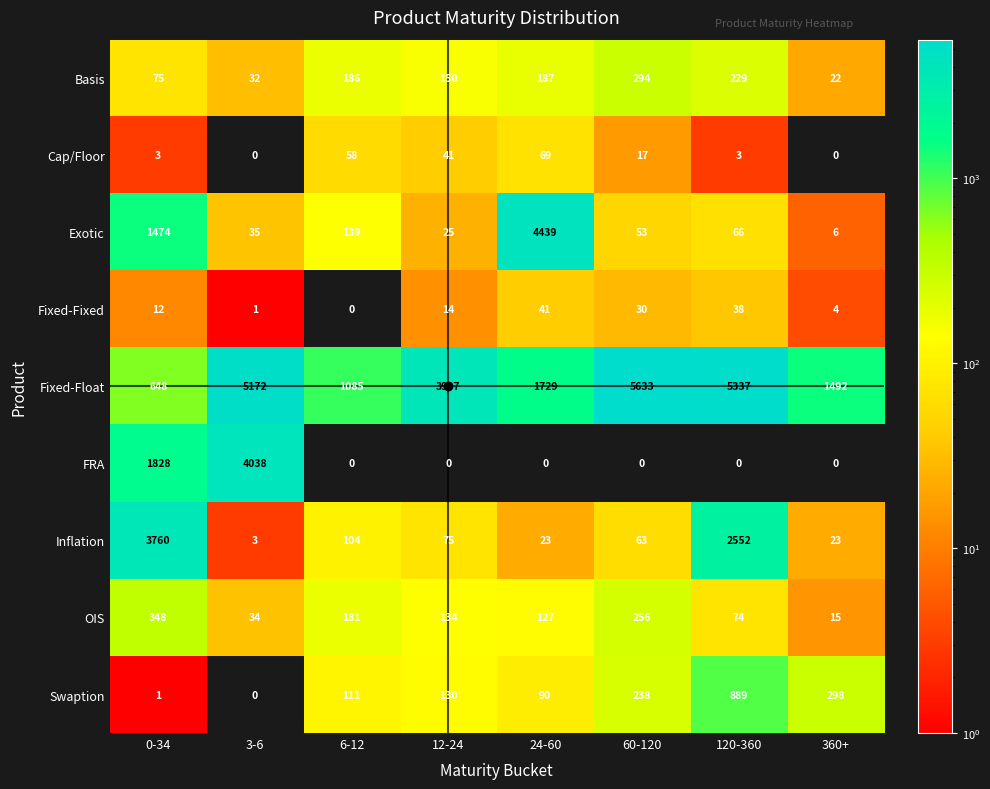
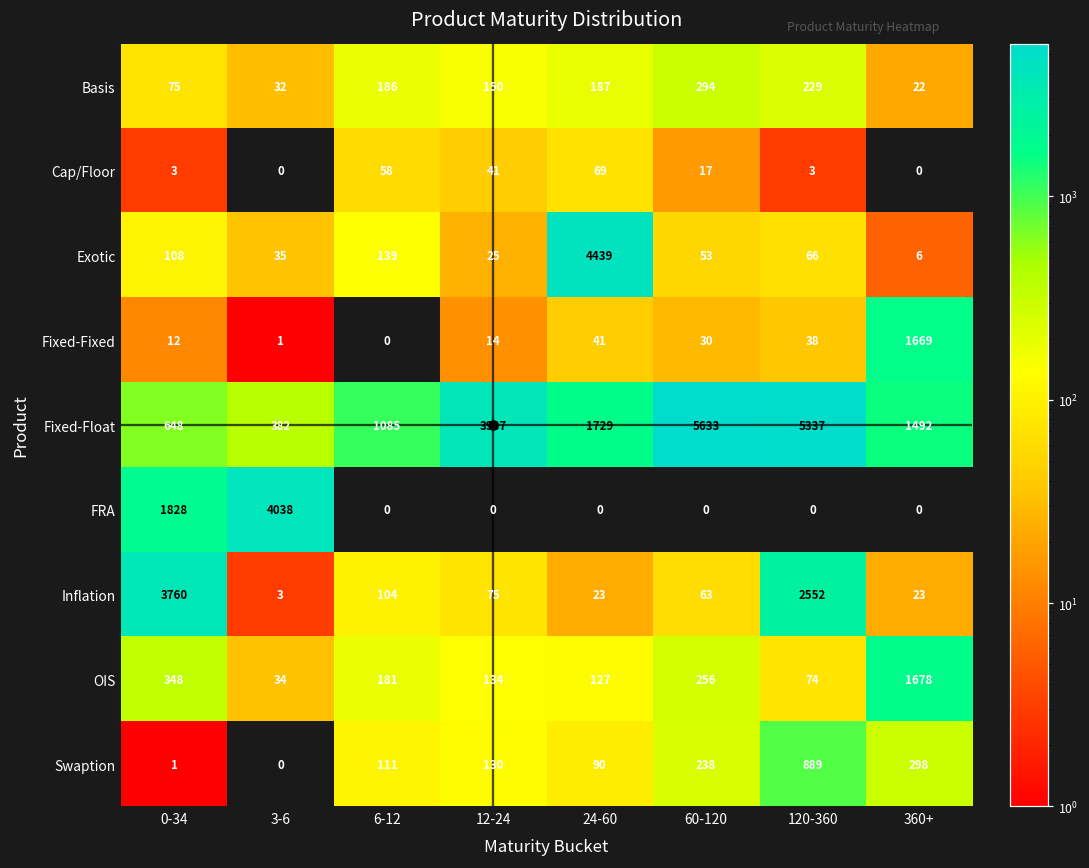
  {
    "Basis": {
      "0-34": 75,
      "3-6": 32,
      "6-12": 186,
      "12-24": 150,
      "24-60": 187,
      "60-120": 294,
      "120-360": 229,
      "360+": 22
    },
    "Cap/Floor": {
      "0-34": 3,
      "3-6": 0,
      "6-12": 58,
      "12-24": 41,
      "24-60": 69,
      "60-120": 17,
      "120-360": 3,
      "360+": 0
    },
    "Exotic": {
-     "0-34": 1474,
+     "0-34": 108,
      "3-6": 35,
      "6-12": 139,
      "12-24": 25,
      "24-60": 4439,
      "60-120": 53,
      "120-360": 66,
      "360+": 6
    },
    "Fixed-Fixed": {
      "0-34": 12,
      "3-6": 1,
      "6-12": 0,
      "12-24": 14,
      "24-60": 41,
      "60-120": 30,
      "120-360": 38,
-     "360+": 4
+     "360+": 1669
    },
    "Fixed-Float": {
      "0-34": 648,
-     "3-6": 5172,
+     "3-6": 382,
      "6-12": 1085,
      "24-60": 1729,
      "60-120": 5633,
      "120-360": 5337,
      "360+": 1492
    },
    "FRA": {
      "0-34": 1828,
      "3-6": 4038,
      "6-12": 0,
      "12-24": 0,
      "24-60": 0,
      "60-120": 0,
      "120-360": 0,
      "360+": 0
    },
    "Inflation": {
      "0-34": 3760,
      "3-6": 3,
      "6-12": 104,
      "12-24": 75,
      "24-60": 23,
      "60-120": 63,
      "120-360": 2552,
      "360+": 23
    },
    "OIS": {
      "0-34": 348,
      "3-6": 34,
      "6-12": 181,
      "12-24": 134,
      "24-60": 127,
      "60-120": 256,
      "120-360": 74,
-     "360+": 15
+     "360+": 1678
    },
    "Swaption": {
      "0-34": 1,
      "3-6": 0,
      "6-12": 111,
      "12-24": 130,
      "24-60": 90,
      "60-120": 238,
      "120-360": 889,
      "360+": 298
    }
  }
